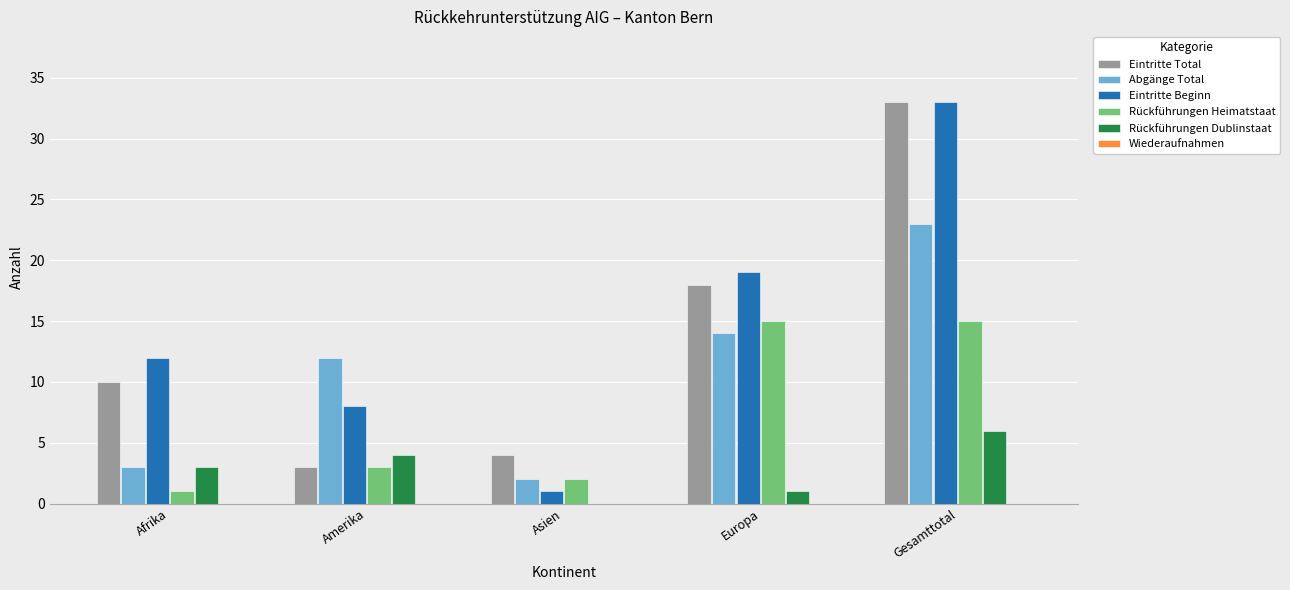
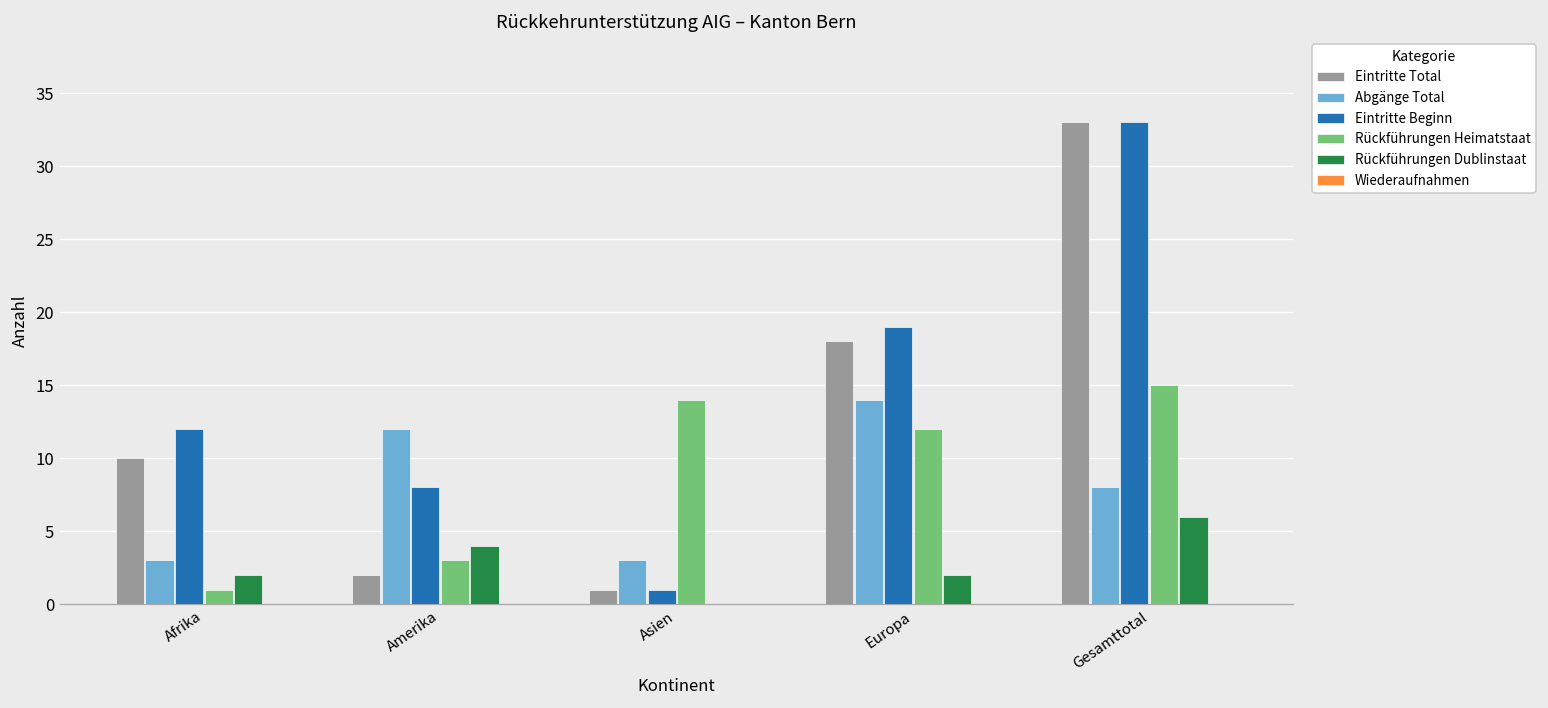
  {
    "Eintritte Total": {
      "Afrika": 10,
-     "Amerika": 3,
-     "Asien": 4,
+     "Amerika": 2,
+     "Asien": 1,
      "Europa": 18,
      "Gesamttotal": 33
    },
    "Abgänge Total": {
      "Afrika": 3,
      "Amerika": 12,
-     "Asien": 2,
+     "Asien": 3,
      "Europa": 14,
-     "Gesamttotal": 23
+     "Gesamttotal": 8
    },
    "Eintritte Beginn": {
      "Afrika": 12,
      "Amerika": 8,
      "Asien": 1,
      "Europa": 19,
      "Gesamttotal": 33
    },
    "Rückführungen Heimatstaat": {
      "Afrika": 1,
      "Amerika": 3,
-     "Asien": 2,
-     "Europa": 15,
+     "Asien": 14,
+     "Europa": 12,
      "Gesamttotal": 15
    },
    "Rückführungen Dublinstaat": {
-     "Afrika": 3,
+     "Afrika": 2,
      "Amerika": 4,
      "Asien": 0,
-     "Europa": 1,
+     "Europa": 2,
      "Gesamttotal": 6
    },
    "Wiederaufnahmen": {
      "Afrika": 0,
      "Amerika": 0,
      "Asien": 0,
      "Europa": 0,
      "Gesamttotal": 0
    }
  }
